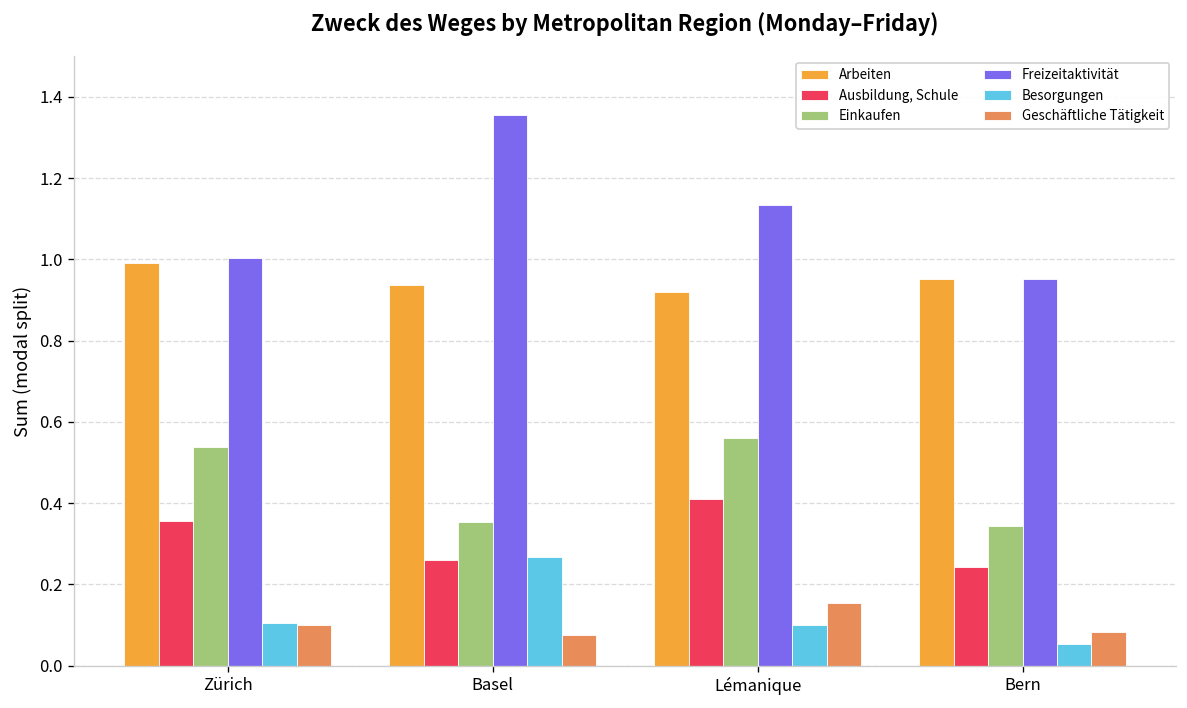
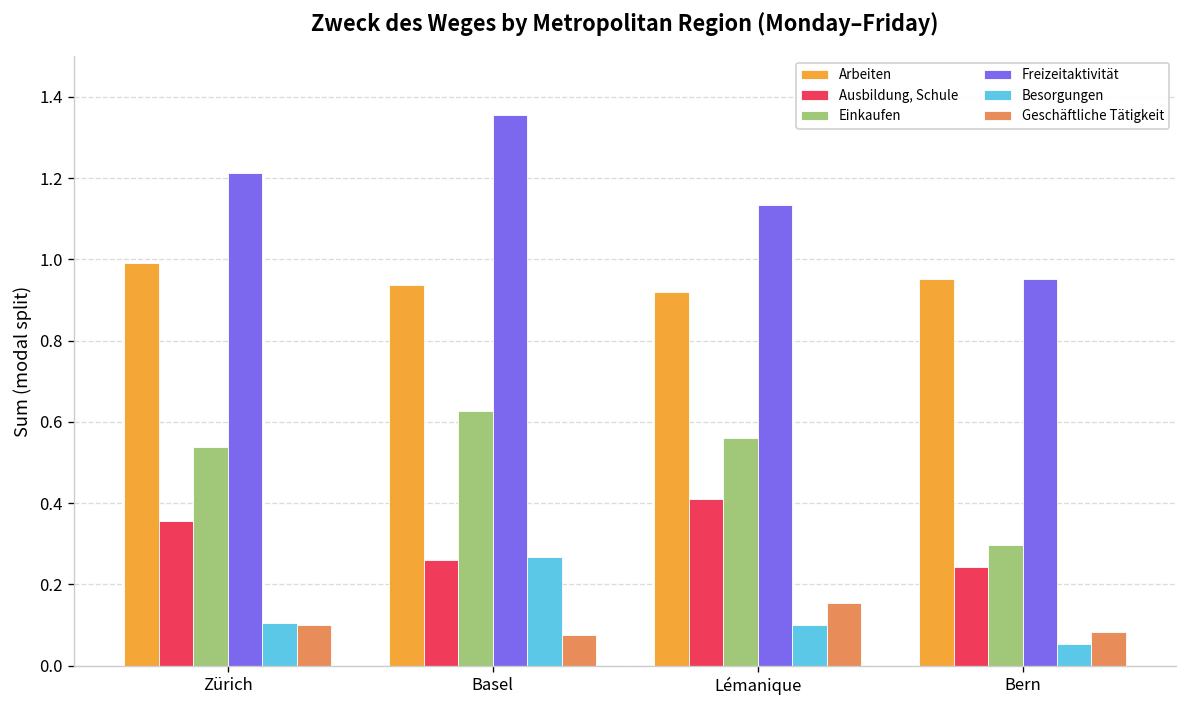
  {
    "Ausbildung, Schule": {
      "Zürich": 0.36,
      "Basel": 0.26,
      "Lémanique": 0.41,
      "Bern": 0.24
    },
    "Einkaufen": {
      "Zürich": 0.54,
-     "Basel": 0.35,
+     "Basel": 0.63,
      "Lémanique": 0.56,
-     "Bern": 0.34
+     "Bern": 0.30
    },
    "Freizeitaktivität": {
-     "Zürich": 1.00,
+     "Zürich": 1.21,
      "Basel": 1.35,
      "Lémanique": 1.13,
      "Bern": 0.95
    },
    "Besorgungen": {
      "Zürich": 0.10,
      "Basel": 0.27,
      "Lémanique": 0.10,
      "Bern": 0.05
    }
  }
